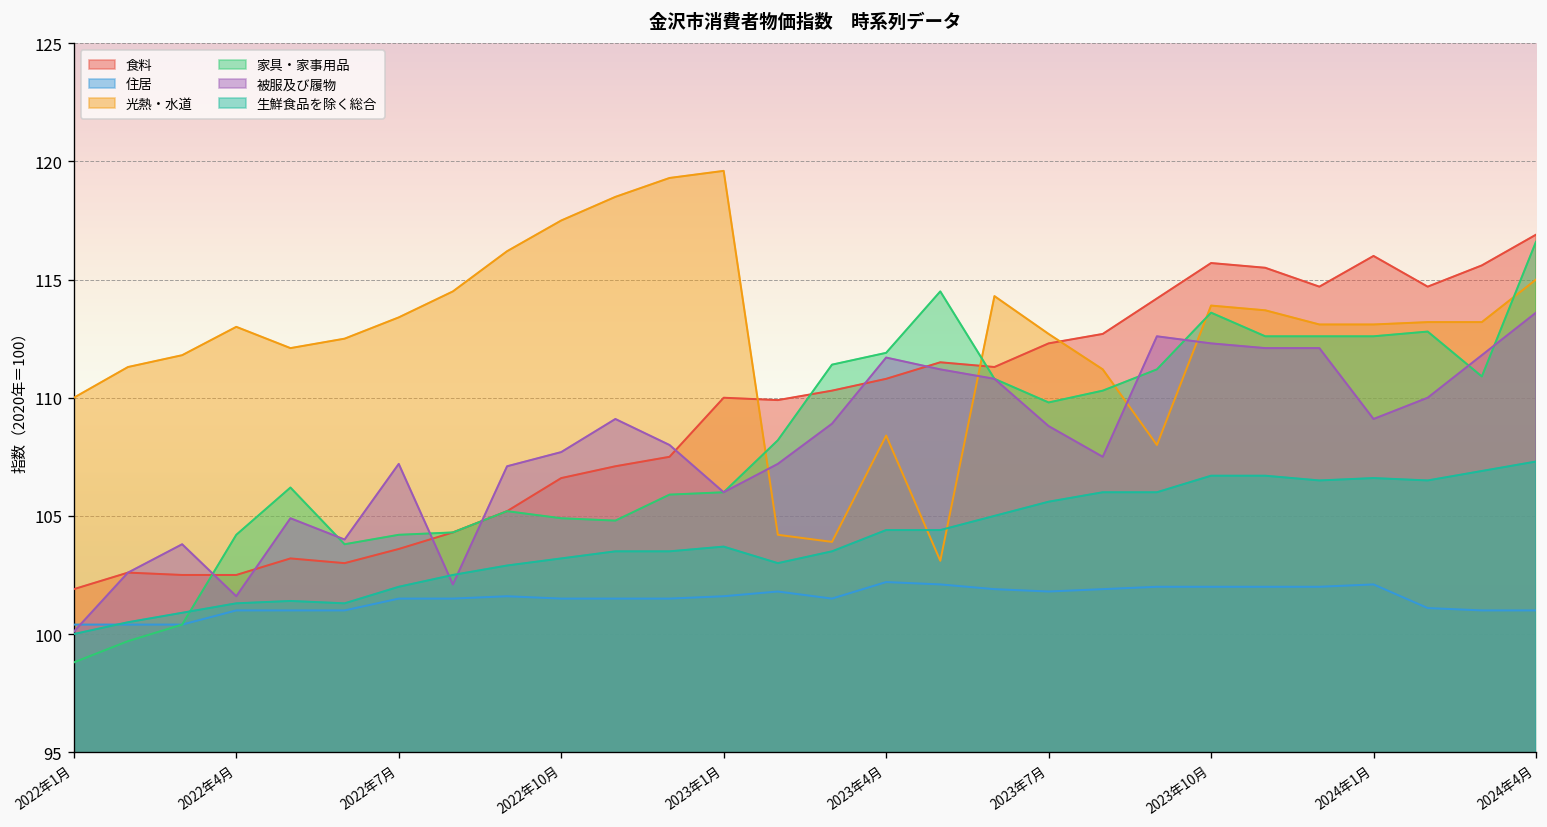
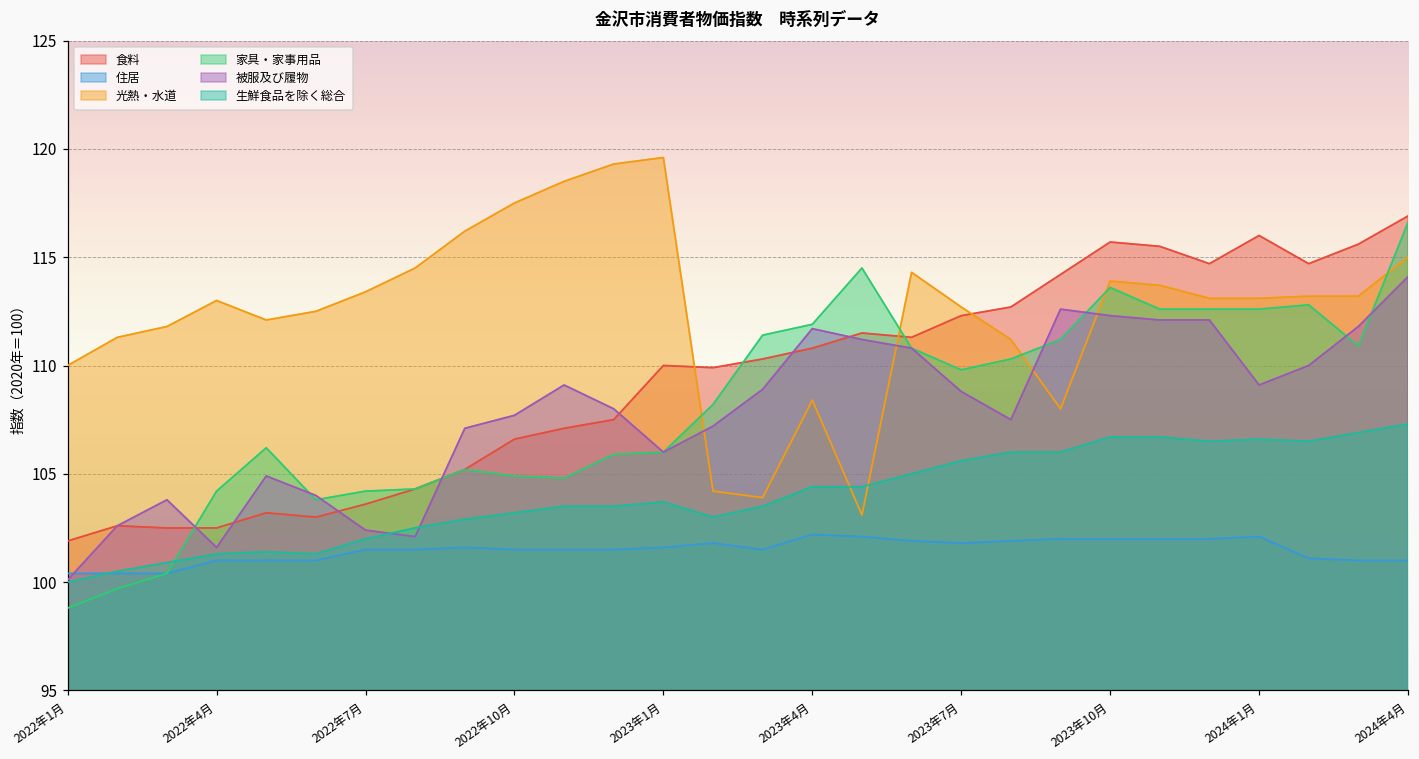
  {
    "食料": {
      "2022年1月": 101.9,
      "2022年4月": 102.5,
      "2022年7月": 103.6,
      "2022年10月": 106.6,
      "2023年1月": 110.0,
      "2023年4月": 110.8,
      "2023年7月": 112.3,
      "2023年10月": 115.7,
      "2024年1月": 116.0,
      "2024年4月": 116.9
    },
    "光熱・水道": {
      "2022年1月": 110.0,
      "2022年4月": 113.0,
      "2022年7月": 113.4,
      "2022年10月": 117.5,
      "2023年1月": 119.6,
      "2023年4月": 108.4,
      "2023年7月": 112.7,
      "2023年10月": 113.9,
      "2024年1月": 113.1,
      "2024年4月": 115.0
    },
    "被服及び履物": {
      "2022年4月": 101.6,
-     "2022年7月": 107.2,
+     "2022年7月": 102.4,
      "2022年10月": 107.7,
      "2023年4月": 111.7,
      "2023年7月": 108.8,
      "2023年10月": 112.3,
      "2024年1月": 109.1,
-     "2024年4月": 113.6
+     "2024年4月": 114.1
    }
  }
